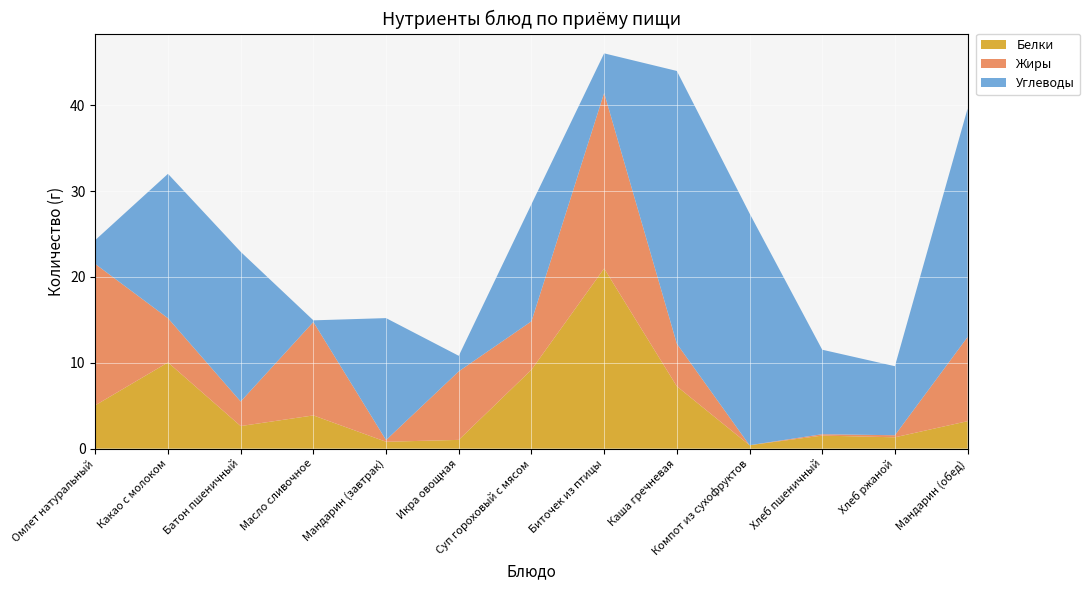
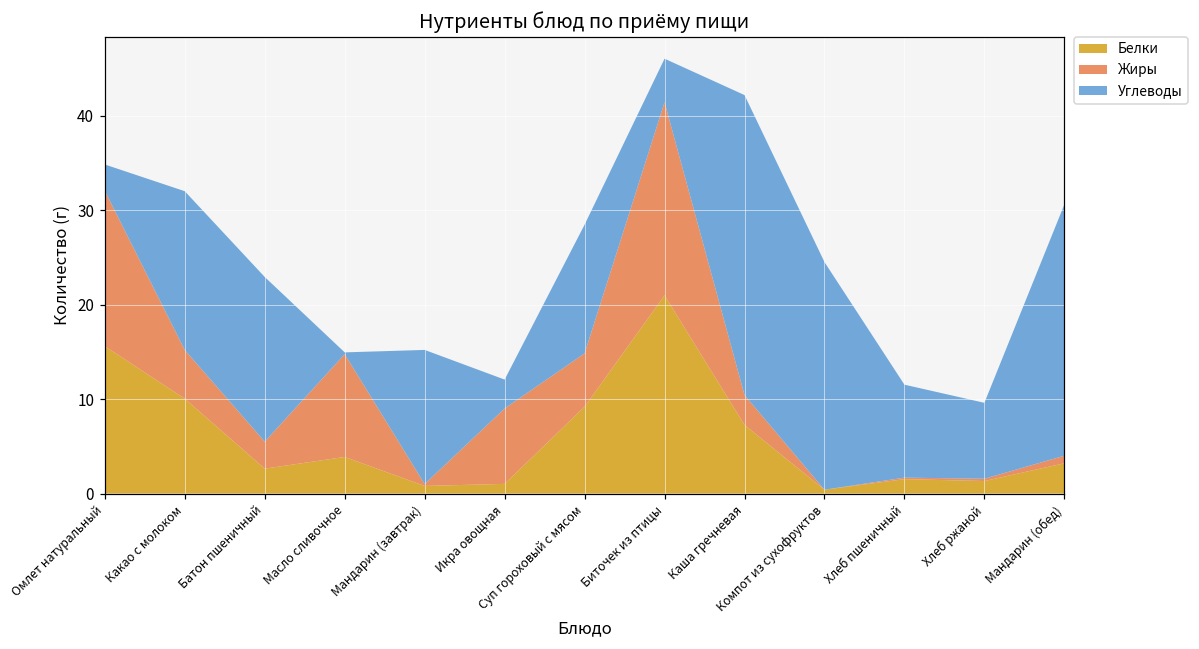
  {
    "Белки": {
-     "Омлет натуральный": 5,
+     "Омлет натуральный": 16,
      "Какао с молоком": 10,
      "Батон пшеничный": 3,
      "Масло сливочное": 4,
      "Икра овощная": 1,
      "Суп гороховый с мясом": 9,
      "Биточек из птицы": 21,
      "Каша гречневая": 7,
      "Мандарин (обед)": 3
    },
    "Жиры": {
      "Омлет натуральный": 16,
      "Какао с молоком": 5,
      "Батон пшеничный": 3,
      "Икра овощная": 8,
      "Суп гороховый с мясом": 6,
      "Биточек из птицы": 20,
-     "Каша гречневая": 5,
-     "Мандарин (обед)": 10
+     "Каша гречневая": 3,
+     "Мандарин (обед)": 1
    },
    "Углеводы": {
      "Омлет натуральный": 3,
      "Какао с молоком": 17,
      "Батон пшеничный": 17,
      "Мандарин (завтрак)": 14,
-     "Икра овощная": 2,
+     "Икра овощная": 3,
      "Суп гороховый с мясом": 14,
      "Биточек из птицы": 5,
      "Каша гречневая": 32,
-     "Компот из сухофруктов": 27,
+     "Компот из сухофруктов": 24,
      "Хлеб пшеничный": 10,
      "Хлеб ржаной": 8,
      "Мандарин (обед)": 27
    }
  }
